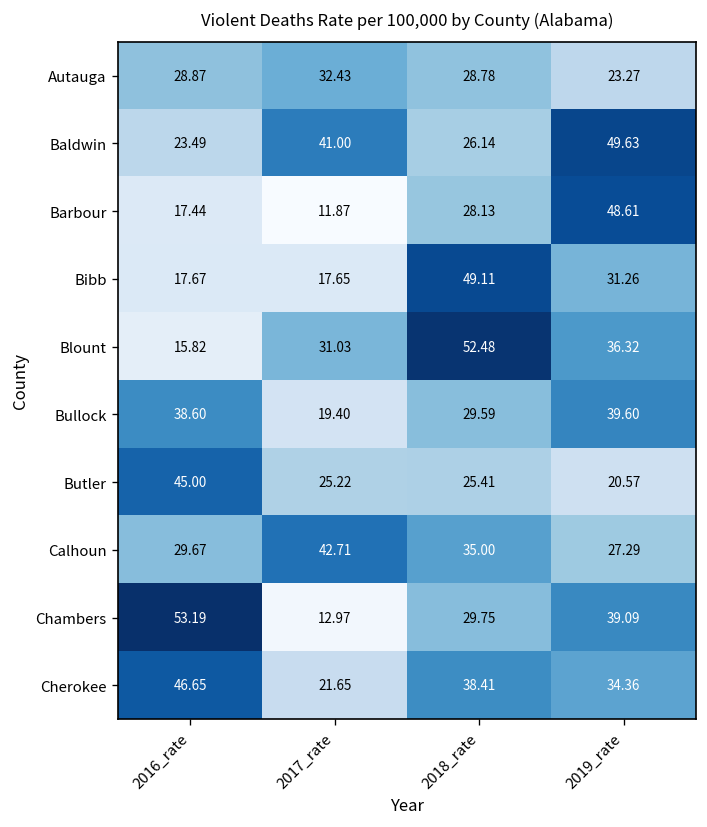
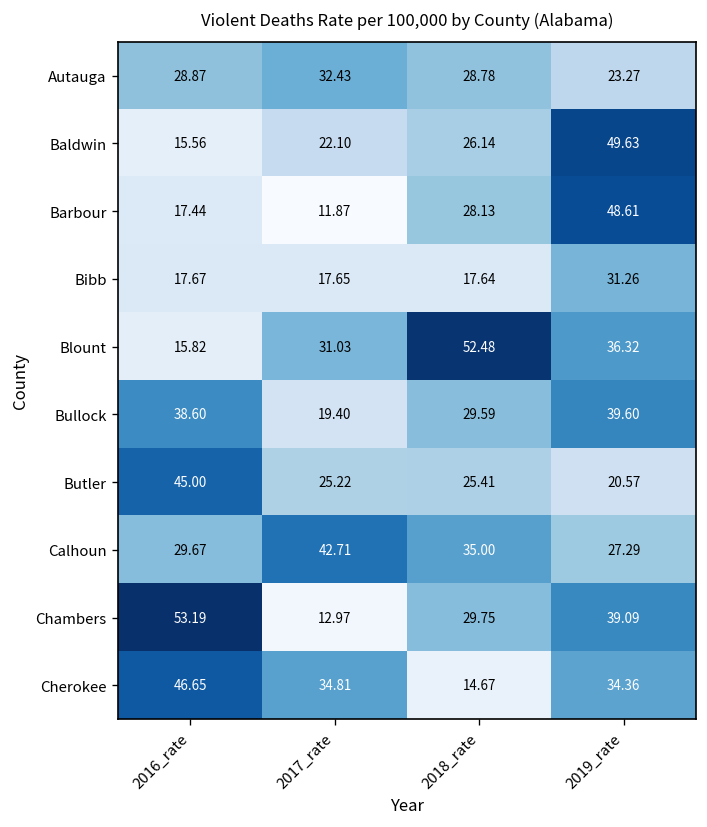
  {
    "Autauga": {
      "2016_rate": 28.87,
      "2017_rate": 32.43,
      "2018_rate": 28.78,
      "2019_rate": 23.27
    },
    "Baldwin": {
-     "2016_rate": 23.49,
-     "2017_rate": 41.00,
+     "2016_rate": 15.56,
+     "2017_rate": 22.10,
      "2018_rate": 26.14,
      "2019_rate": 49.63
    },
    "Barbour": {
      "2016_rate": 17.44,
      "2017_rate": 11.87,
      "2018_rate": 28.13,
      "2019_rate": 48.61
    },
    "Bibb": {
      "2016_rate": 17.67,
      "2017_rate": 17.65,
-     "2018_rate": 49.11,
+     "2018_rate": 17.64,
      "2019_rate": 31.26
    },
    "Blount": {
      "2016_rate": 15.82,
      "2017_rate": 31.03,
      "2018_rate": 52.48,
      "2019_rate": 36.32
    },
    "Bullock": {
      "2016_rate": 38.60,
      "2017_rate": 19.40,
      "2018_rate": 29.59,
      "2019_rate": 39.60
    },
    "Butler": {
      "2016_rate": 45.00,
      "2017_rate": 25.22,
      "2018_rate": 25.41,
      "2019_rate": 20.57
    },
    "Calhoun": {
      "2016_rate": 29.67,
      "2017_rate": 42.71,
      "2018_rate": 35.00,
      "2019_rate": 27.29
    },
    "Chambers": {
      "2016_rate": 53.19,
      "2017_rate": 12.97,
      "2018_rate": 29.75,
      "2019_rate": 39.09
    },
    "Cherokee": {
      "2016_rate": 46.65,
-     "2017_rate": 21.65,
-     "2018_rate": 38.41,
+     "2017_rate": 34.81,
+     "2018_rate": 14.67,
      "2019_rate": 34.36
    }
  }
